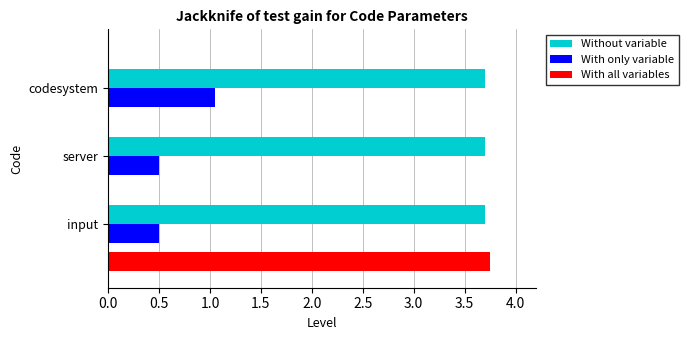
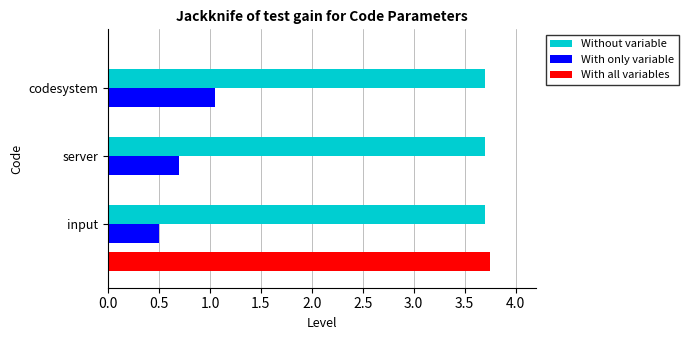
  {
    "Without variable": {
      "codesystem": 3.7,
      "server": 3.7,
      "input": 3.7
    },
    "With only variable": {
      "codesystem": 1.05,
-     "server": 0.5,
+     "server": 0.7,
      "input": 0.5
    }
  }
